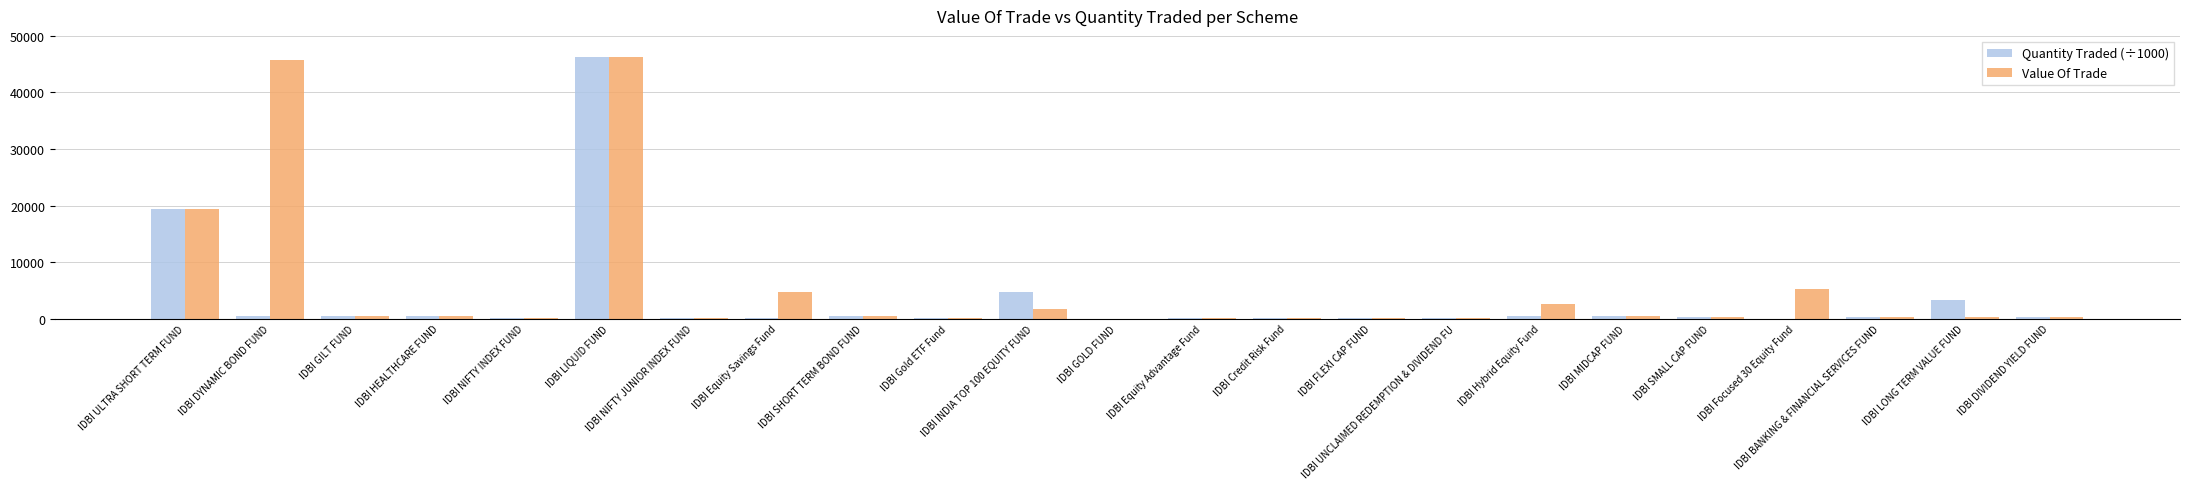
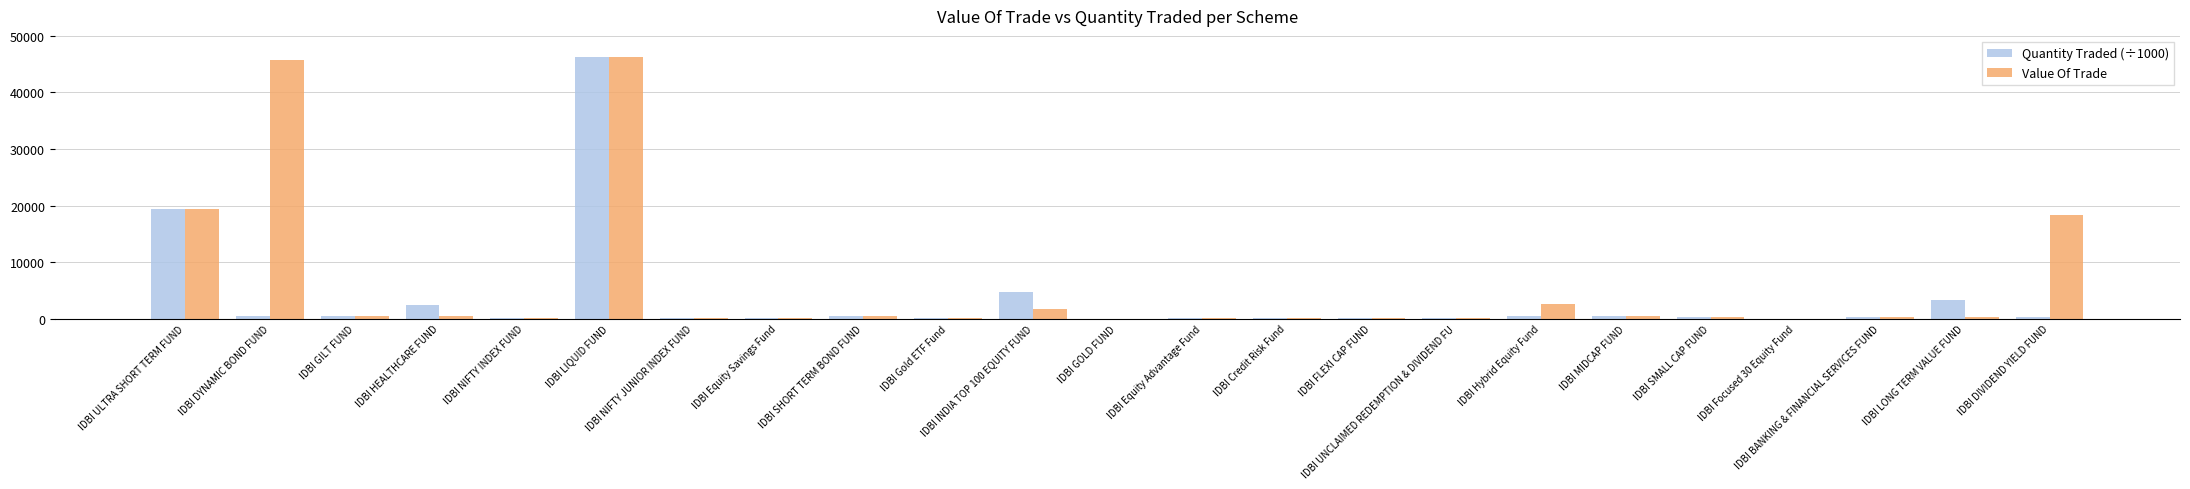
  {
    "Quantity Traded (÷1000)": {
      "IDBI ULTRA SHORT TERM FUND": 19000,
-     "IDBI HEALTHCARE FUND": 0,
+     "IDBI HEALTHCARE FUND": 2000,
      "IDBI LIQUID FUND": 46000,
      "IDBI SHORT TERM BOND FUND": 1000,
      "IDBI INDIA TOP 100 EQUITY FUND": 5000,
      "IDBI LONG TERM VALUE FUND": 3000
    },
    "Value Of Trade": {
      "IDBI ULTRA SHORT TERM FUND": 19000,
      "IDBI DYNAMIC BOND FUND": 46000,
      "IDBI LIQUID FUND": 46000,
-     "IDBI Equity Savings Fund": 5000,
+     "IDBI Equity Savings Fund": 0,
      "IDBI SHORT TERM BOND FUND": 1000,
      "IDBI INDIA TOP 100 EQUITY FUND": 2000,
      "IDBI Hybrid Equity Fund": 3000,
-     "IDBI Focused 30 Equity Fund": 5000,
-     "IDBI DIVIDEND YIELD FUND": 0
+     "IDBI Focused 30 Equity Fund": 0,
+     "IDBI DIVIDEND YIELD FUND": 18000
    }
  }
